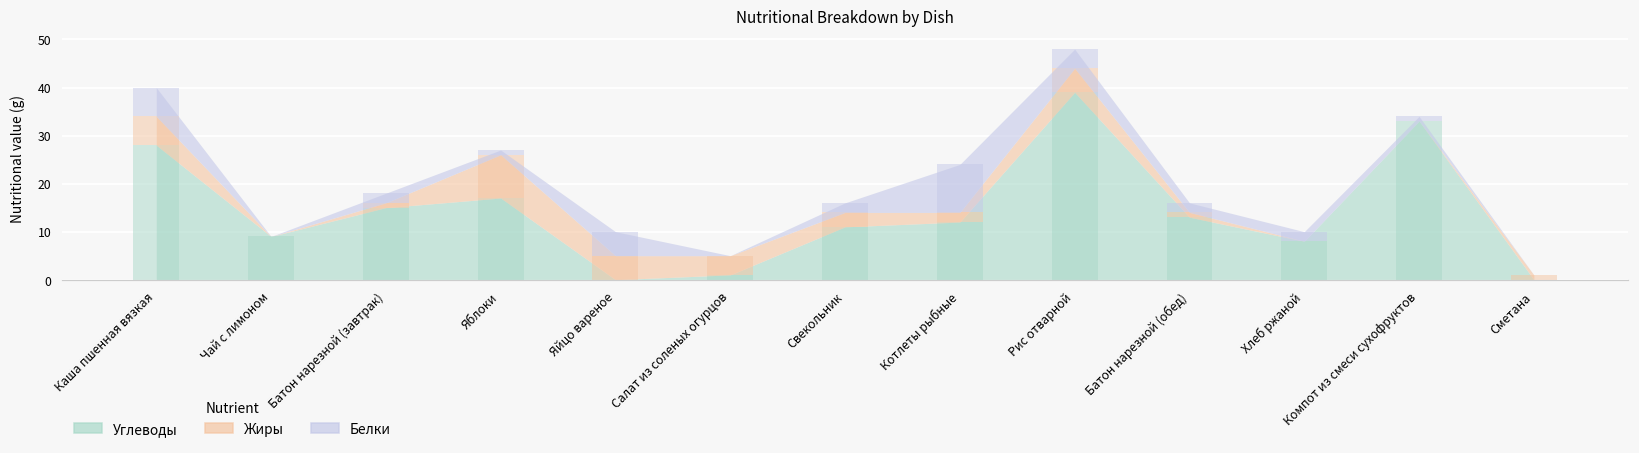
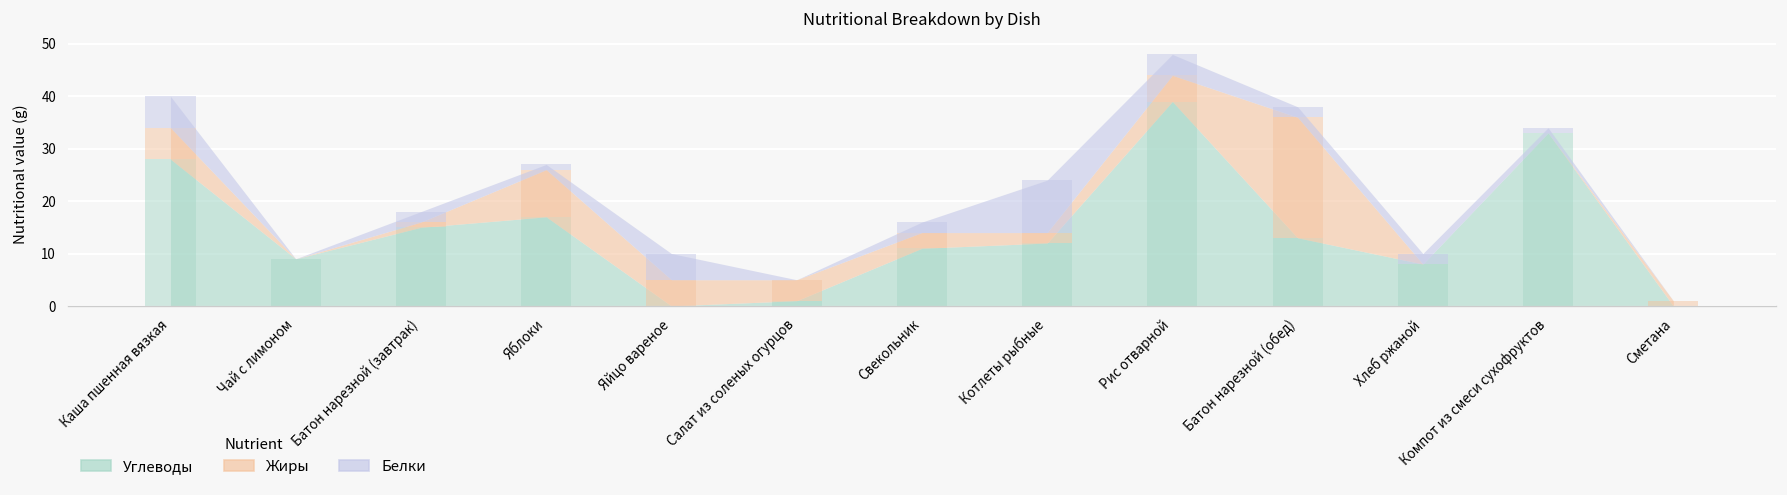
  {
    "Жиры": {
      "Каша пшенная вязкая": 6,
      "Чай с лимоном": 0,
      "Батон нарезной (завтрак)": 1,
      "Яблоки": 9,
      "Яйцо вареное": 5,
      "Салат из соленых огурцов": 4,
      "Свекольник": 3,
      "Котлеты рыбные": 2,
      "Рис отварной": 5,
-     "Батон нарезной (обед)": 1,
+     "Батон нарезной (обед)": 23,
      "Хлеб ржаной": 0,
      "Компот из смеси сухофруктов": 0,
      "Сметана": 1
    }
  }
